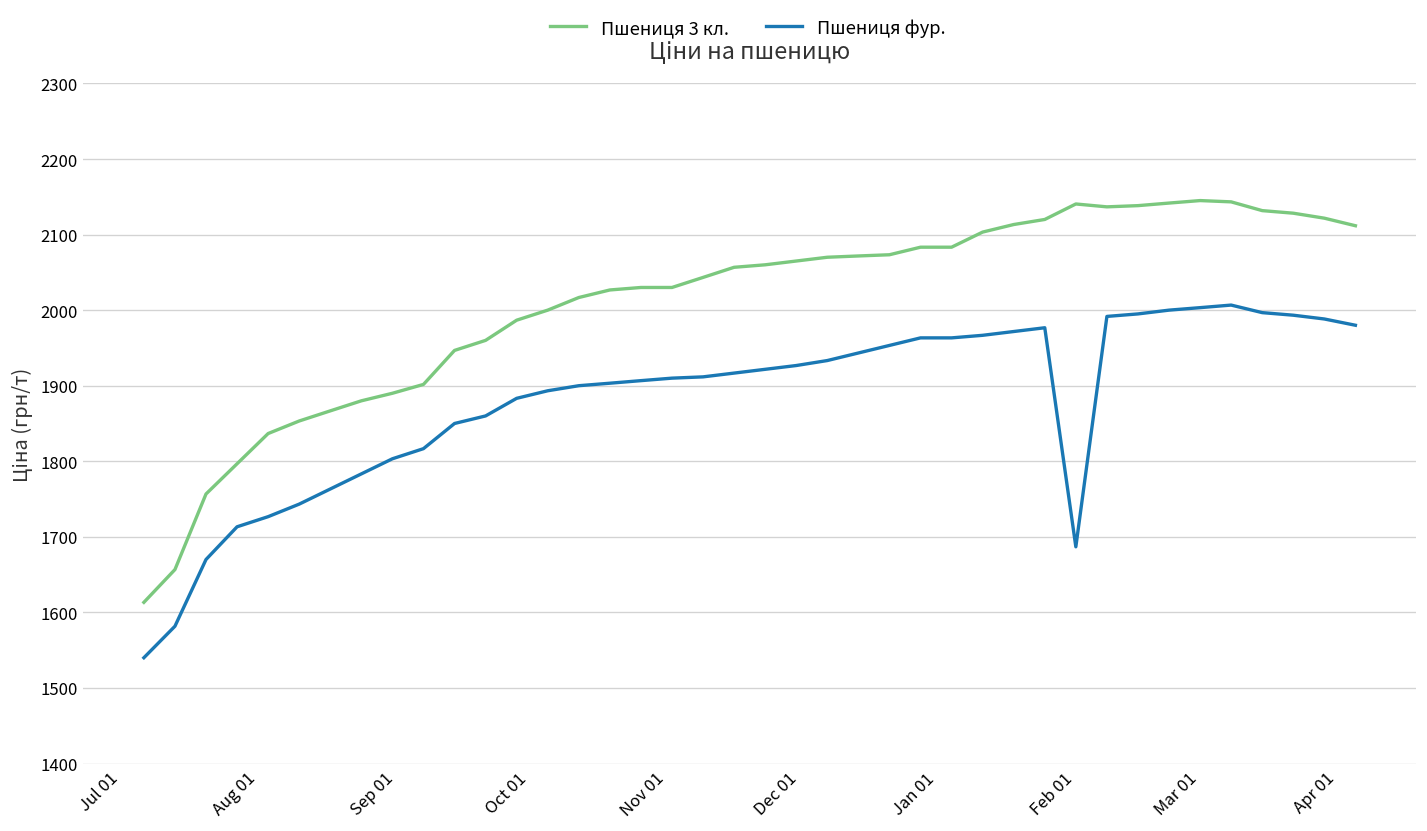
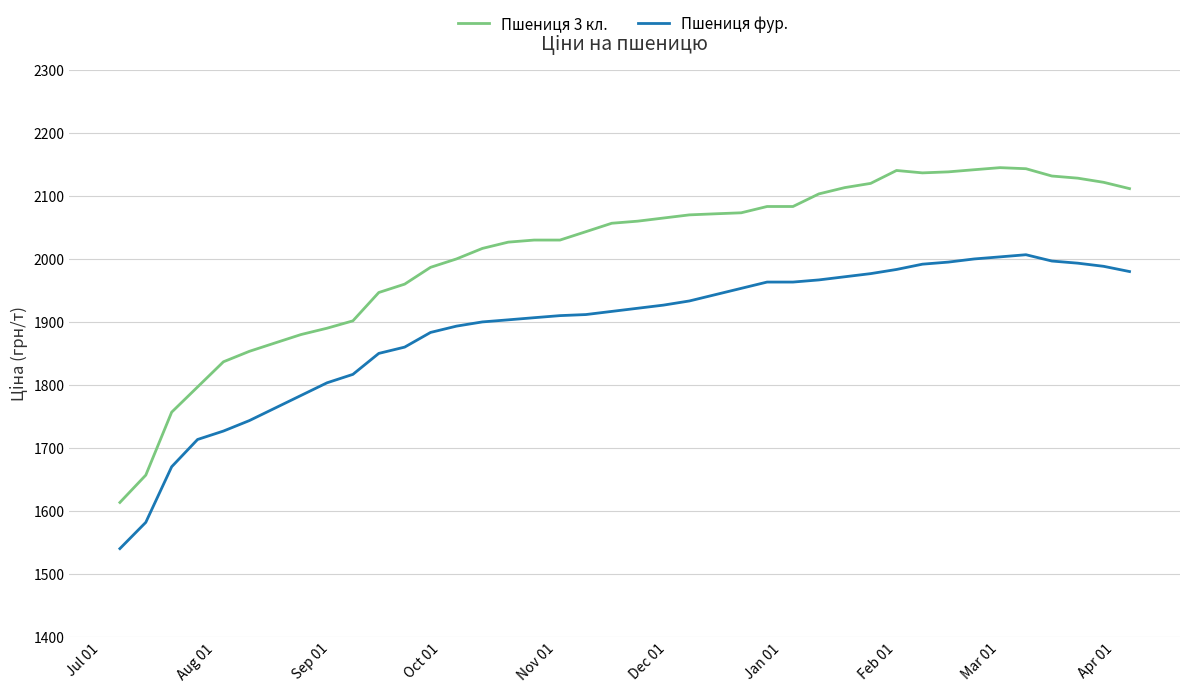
  {
    "Пшениця 3 кл.": {
      "Feb 01": 2140,
      "Mar 01": 2150
    },
    "Пшениця фур.": {
-     "Feb 01": 1690,
+     "Feb 01": 1980,
      "Mar 01": 2000
    }
  }
